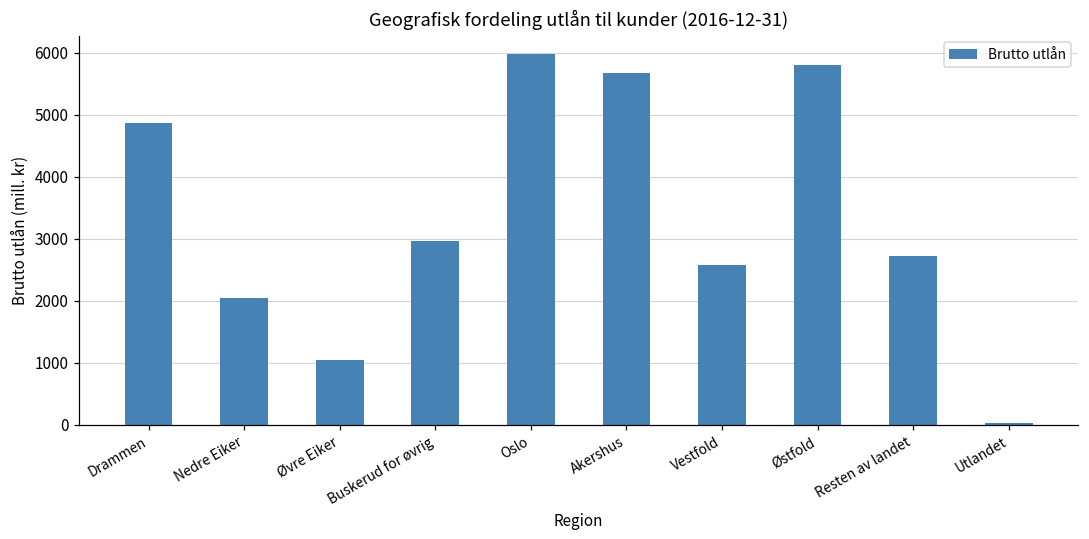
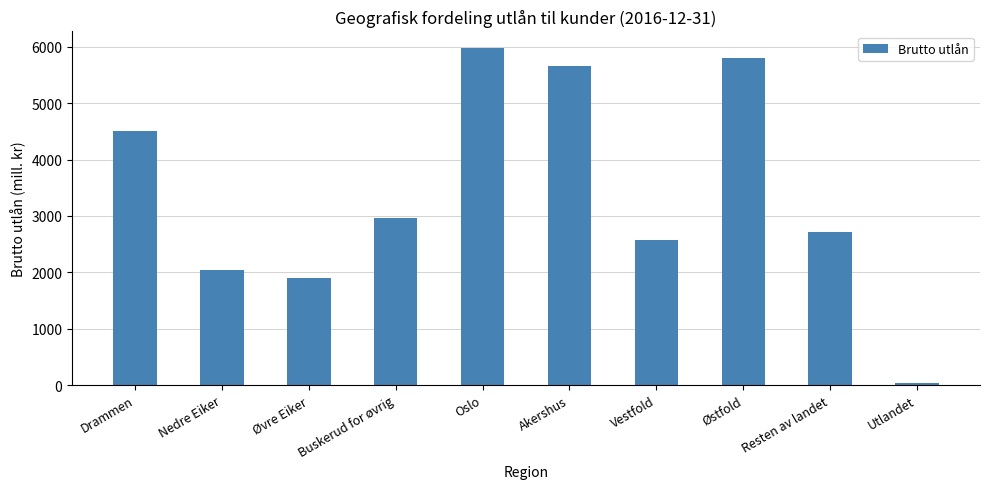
  {
-   "Drammen": 4900,
+   "Drammen": 4500,
    "Nedre Eiker": 2000,
-   "Øvre Eiker": 1000,
+   "Øvre Eiker": 1900,
    "Buskerud for øvrig": 3000,
    "Oslo": 6000,
    "Akershus": 5700,
    "Vestfold": 2600,
    "Østfold": 5800,
    "Resten av landet": 2700
  }
